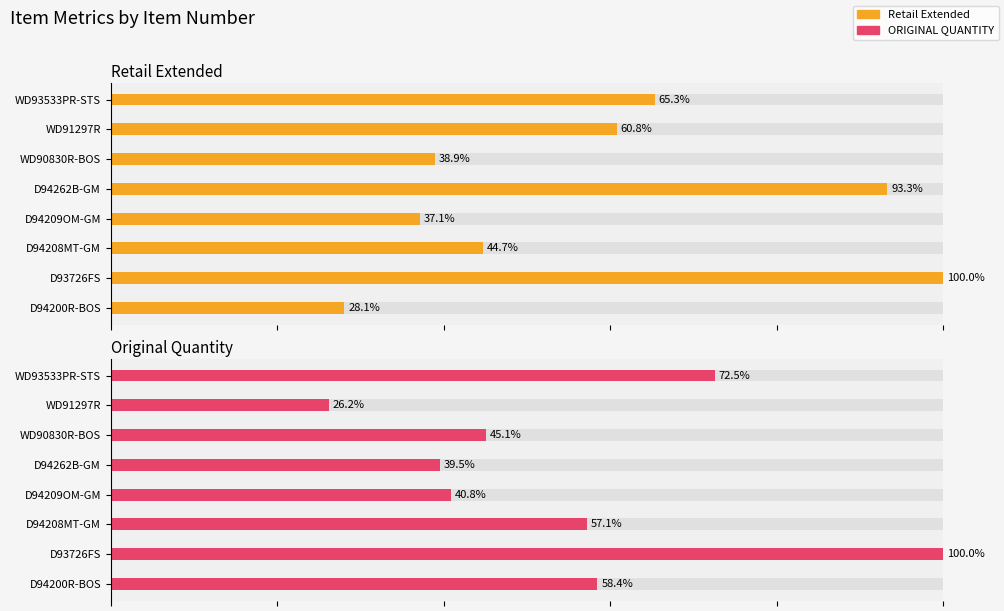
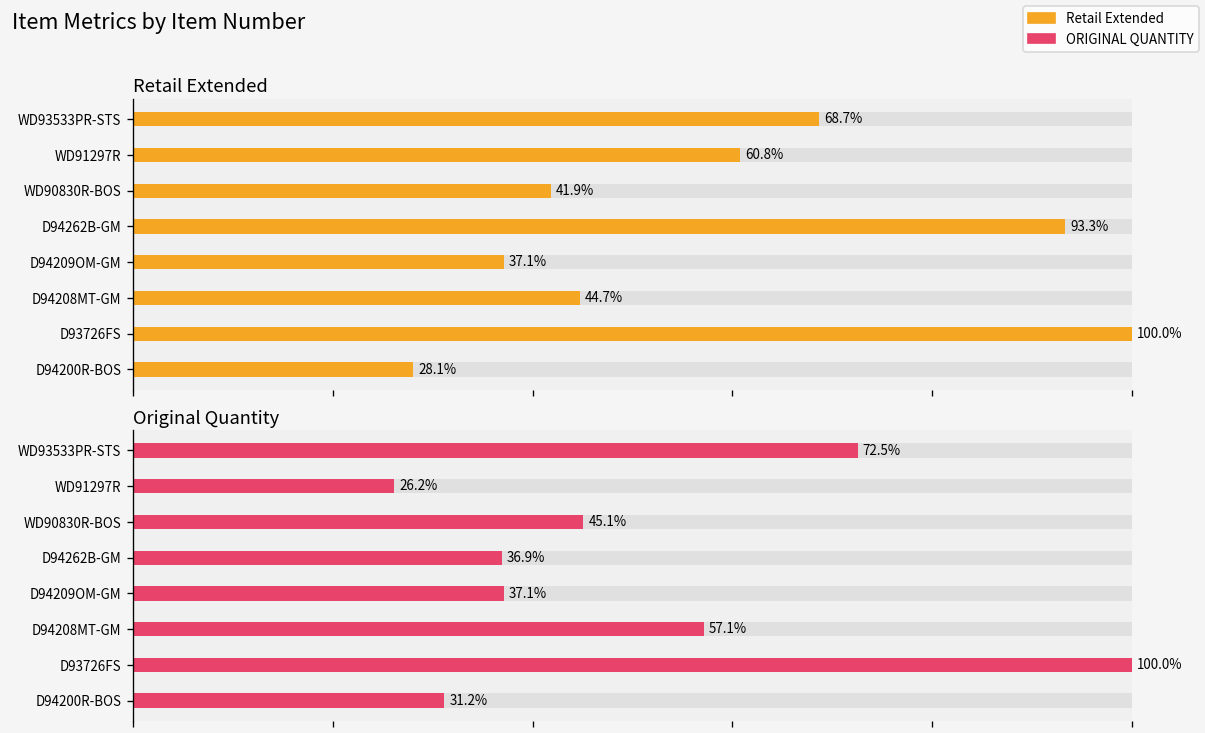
  {
    "Retail Extended": {
      "Retail Extended": {
-       "WD93533PR-STS": "65.3%",
-       "WD90830R-BOS": "38.9%",
+       "WD93533PR-STS": "68.7%",
+       "WD90830R-BOS": "41.9%",
        "D93726FS": "100.0%"
      }
    },
    "Original Quantity": {
      "ORIGINAL QUANTITY": {
-       "D94262B-GM": "39.5%",
-       "D94209OM-GM": "40.8%",
+       "D94262B-GM": "36.9%",
+       "D94209OM-GM": "37.1%",
        "D93726FS": "100.0%",
-       "D94200R-BOS": "58.4%"
+       "D94200R-BOS": "31.2%"
      }
    }
  }
